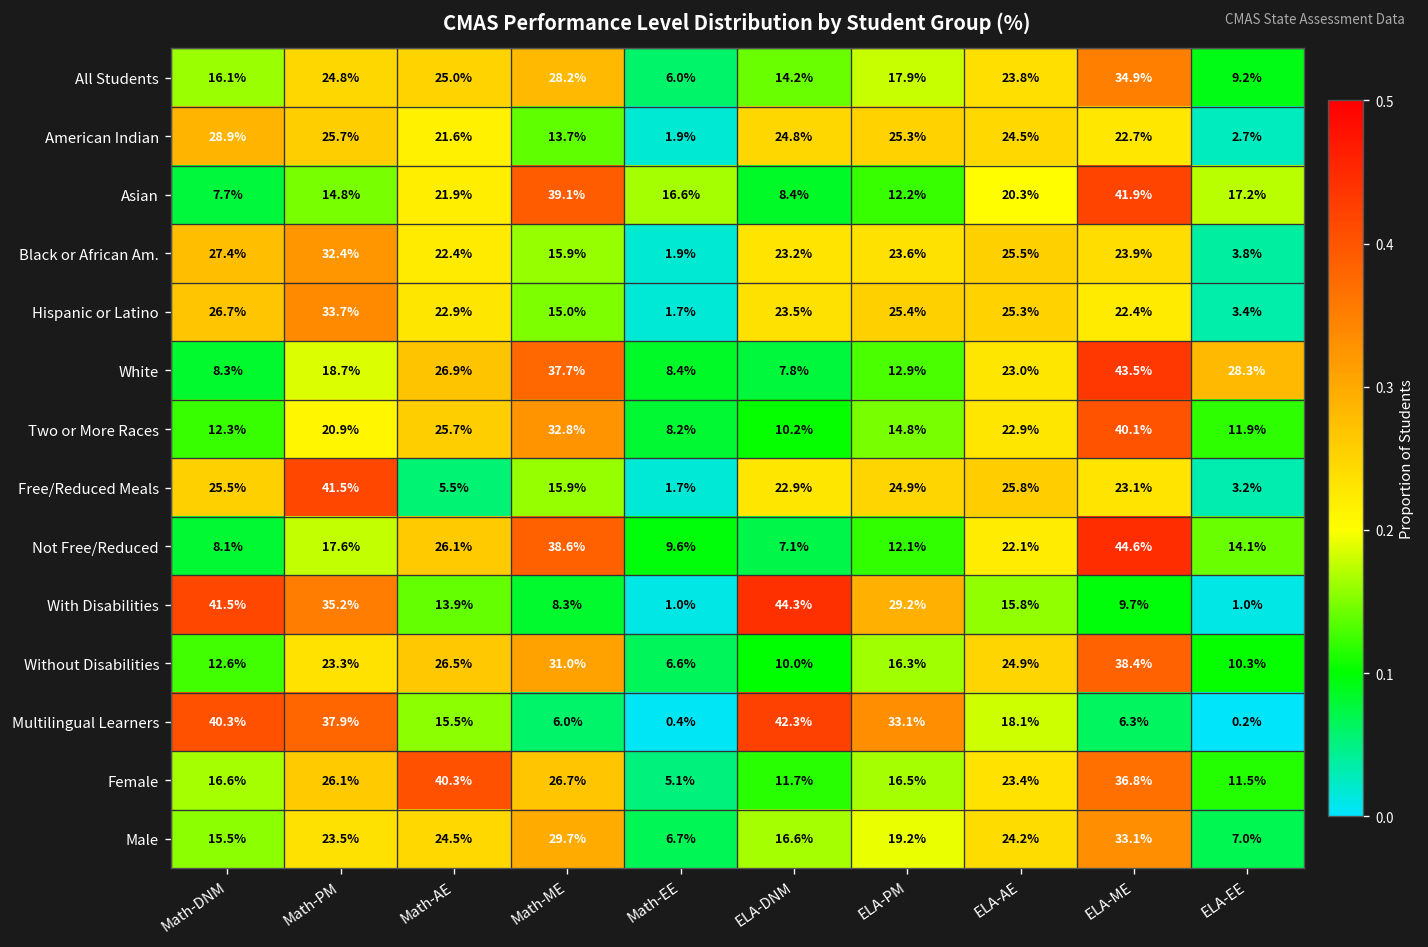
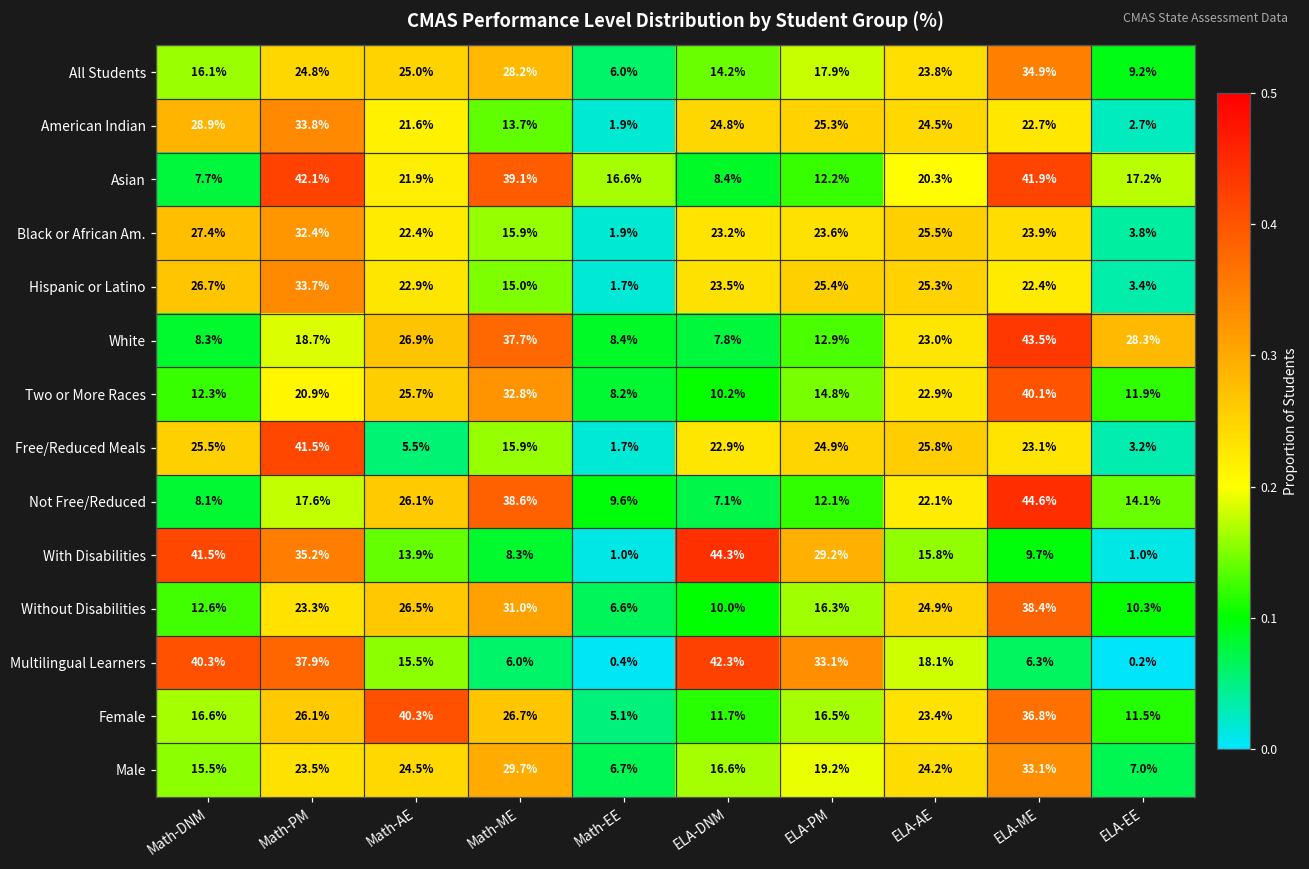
  {
    "All Students": {
      "Math-DNM": "16.1%",
      "Math-PM": "24.8%",
      "Math-AE": "25.0%",
      "Math-ME": "28.2%",
      "Math-EE": "6.0%",
      "ELA-DNM": "14.2%",
      "ELA-PM": "17.9%",
      "ELA-AE": "23.8%",
      "ELA-ME": "34.9%",
      "ELA-EE": "9.2%"
    },
    "American Indian": {
      "Math-DNM": "28.9%",
-     "Math-PM": "25.7%",
+     "Math-PM": "33.8%",
      "Math-AE": "21.6%",
      "Math-ME": "13.7%",
      "Math-EE": "1.9%",
      "ELA-DNM": "24.8%",
      "ELA-PM": "25.3%",
      "ELA-AE": "24.5%",
      "ELA-ME": "22.7%",
      "ELA-EE": "2.7%"
    },
    "Asian": {
      "Math-DNM": "7.7%",
-     "Math-PM": "14.8%",
+     "Math-PM": "42.1%",
      "Math-AE": "21.9%",
      "Math-ME": "39.1%",
      "Math-EE": "16.6%",
      "ELA-DNM": "8.4%",
      "ELA-PM": "12.2%",
      "ELA-AE": "20.3%",
      "ELA-ME": "41.9%",
      "ELA-EE": "17.2%"
    },
    "Black or African Am.": {
      "Math-DNM": "27.4%",
      "Math-PM": "32.4%",
      "Math-AE": "22.4%",
      "Math-ME": "15.9%",
      "Math-EE": "1.9%",
      "ELA-DNM": "23.2%",
      "ELA-PM": "23.6%",
      "ELA-AE": "25.5%",
      "ELA-ME": "23.9%",
      "ELA-EE": "3.8%"
    },
    "Hispanic or Latino": {
      "Math-DNM": "26.7%",
      "Math-PM": "33.7%",
      "Math-AE": "22.9%",
      "Math-ME": "15.0%",
      "Math-EE": "1.7%",
      "ELA-DNM": "23.5%",
      "ELA-PM": "25.4%",
      "ELA-AE": "25.3%",
      "ELA-ME": "22.4%",
      "ELA-EE": "3.4%"
    },
    "White": {
      "Math-DNM": "8.3%",
      "Math-PM": "18.7%",
      "Math-AE": "26.9%",
      "Math-ME": "37.7%",
      "Math-EE": "8.4%",
      "ELA-DNM": "7.8%",
      "ELA-PM": "12.9%",
      "ELA-AE": "23.0%",
      "ELA-ME": "43.5%",
      "ELA-EE": "28.3%"
    },
    "Two or More Races": {
      "Math-DNM": "12.3%",
      "Math-PM": "20.9%",
      "Math-AE": "25.7%",
      "Math-ME": "32.8%",
      "Math-EE": "8.2%",
      "ELA-DNM": "10.2%",
      "ELA-PM": "14.8%",
      "ELA-AE": "22.9%",
      "ELA-ME": "40.1%",
      "ELA-EE": "11.9%"
    },
    "Free/Reduced Meals": {
      "Math-DNM": "25.5%",
      "Math-PM": "41.5%",
      "Math-AE": "5.5%",
      "Math-ME": "15.9%",
      "Math-EE": "1.7%",
      "ELA-DNM": "22.9%",
      "ELA-PM": "24.9%",
      "ELA-AE": "25.8%",
      "ELA-ME": "23.1%",
      "ELA-EE": "3.2%"
    },
    "Not Free/Reduced": {
      "Math-DNM": "8.1%",
      "Math-PM": "17.6%",
      "Math-AE": "26.1%",
      "Math-ME": "38.6%",
      "Math-EE": "9.6%",
      "ELA-DNM": "7.1%",
      "ELA-PM": "12.1%",
      "ELA-AE": "22.1%",
      "ELA-ME": "44.6%",
      "ELA-EE": "14.1%"
    },
    "With Disabilities": {
      "Math-DNM": "41.5%",
      "Math-PM": "35.2%",
      "Math-AE": "13.9%",
      "Math-ME": "8.3%",
      "Math-EE": "1.0%",
      "ELA-DNM": "44.3%",
      "ELA-PM": "29.2%",
      "ELA-AE": "15.8%",
      "ELA-ME": "9.7%",
      "ELA-EE": "1.0%"
    },
    "Without Disabilities": {
      "Math-DNM": "12.6%",
      "Math-PM": "23.3%",
      "Math-AE": "26.5%",
      "Math-ME": "31.0%",
      "Math-EE": "6.6%",
      "ELA-DNM": "10.0%",
      "ELA-PM": "16.3%",
      "ELA-AE": "24.9%",
      "ELA-ME": "38.4%",
      "ELA-EE": "10.3%"
    },
    "Multilingual Learners": {
      "Math-DNM": "40.3%",
      "Math-PM": "37.9%",
      "Math-AE": "15.5%",
      "Math-ME": "6.0%",
      "Math-EE": "0.4%",
      "ELA-DNM": "42.3%",
      "ELA-PM": "33.1%",
      "ELA-AE": "18.1%",
      "ELA-ME": "6.3%",
      "ELA-EE": "0.2%"
    },
    "Female": {
      "Math-DNM": "16.6%",
      "Math-PM": "26.1%",
      "Math-AE": "40.3%",
      "Math-ME": "26.7%",
      "Math-EE": "5.1%",
      "ELA-DNM": "11.7%",
      "ELA-PM": "16.5%",
      "ELA-AE": "23.4%",
      "ELA-ME": "36.8%",
      "ELA-EE": "11.5%"
    },
    "Male": {
      "Math-DNM": "15.5%",
      "Math-PM": "23.5%",
      "Math-AE": "24.5%",
      "Math-ME": "29.7%",
      "Math-EE": "6.7%",
      "ELA-DNM": "16.6%",
      "ELA-PM": "19.2%",
      "ELA-AE": "24.2%",
      "ELA-ME": "33.1%",
      "ELA-EE": "7.0%"
    }
  }
